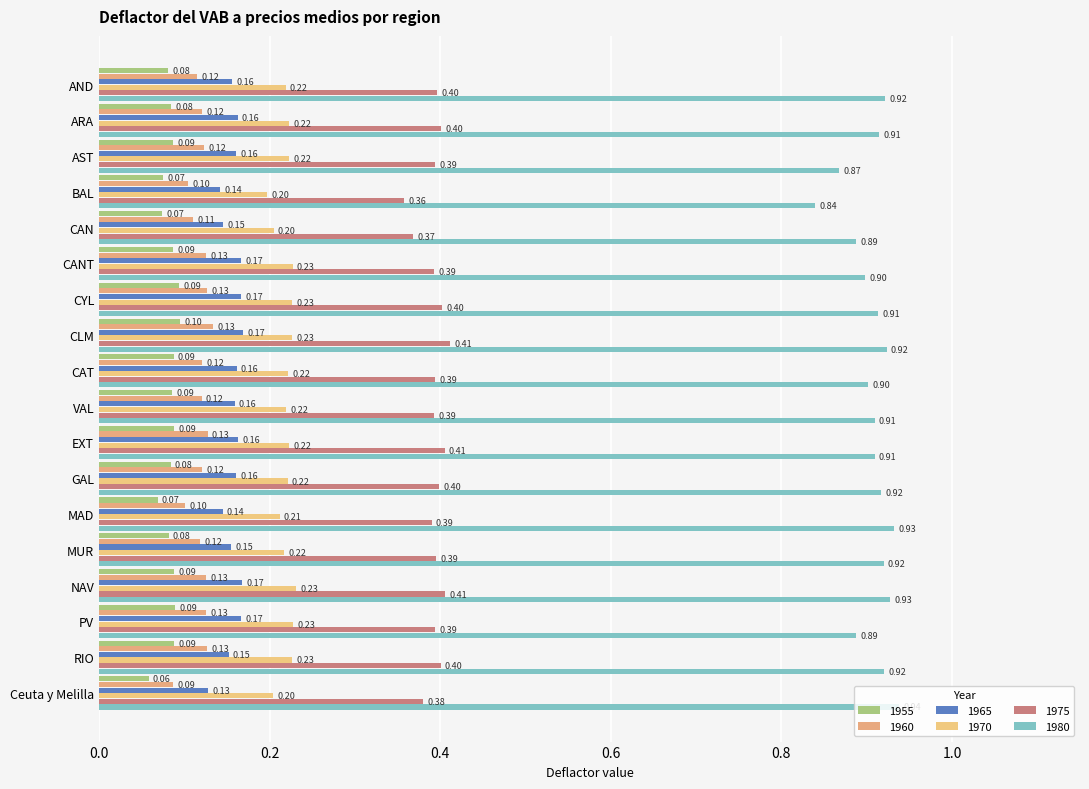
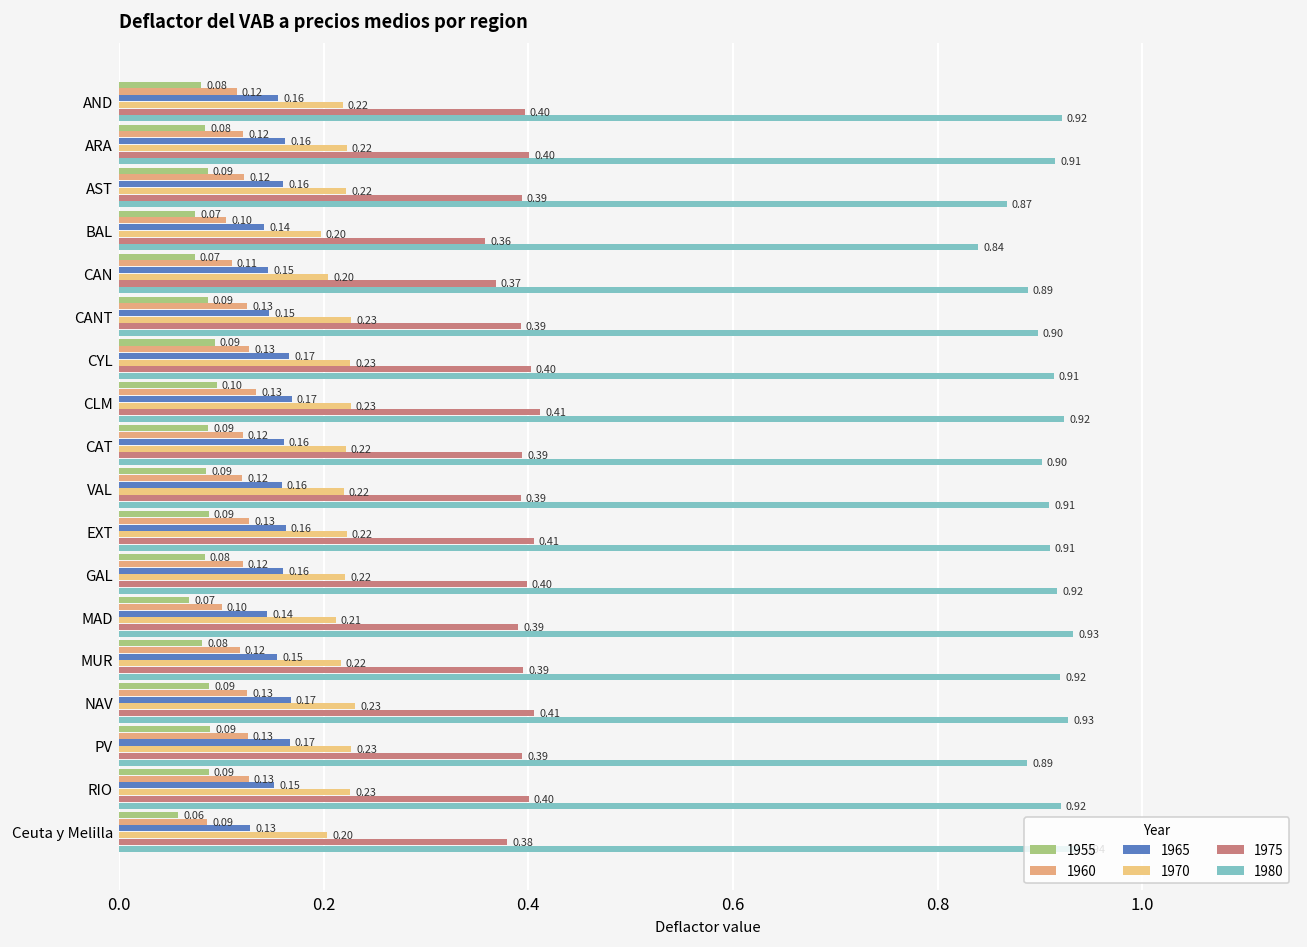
  {
    "1955": {
      "AND": 0.08,
      "ARA": 0.08,
      "AST": 0.09,
      "BAL": 0.07,
      "CAN": 0.07,
      "CANT": 0.09,
      "CYL": 0.09,
      "CLM": 0.10,
      "CAT": 0.09,
      "VAL": 0.09,
      "EXT": 0.09,
      "GAL": 0.08,
      "MAD": 0.07,
      "MUR": 0.08,
      "NAV": 0.09,
      "PV": 0.09,
      "RIO": 0.09,
      "Ceuta y Melilla": 0.06
    },
    "1965": {
      "AND": 0.16,
      "ARA": 0.16,
      "AST": 0.16,
      "BAL": 0.14,
      "CAN": 0.15,
-     "CANT": 0.17,
+     "CANT": 0.15,
      "CYL": 0.17,
      "CLM": 0.17,
      "CAT": 0.16,
      "VAL": 0.16,
      "EXT": 0.16,
      "GAL": 0.16,
      "MAD": 0.14,
      "MUR": 0.15,
      "NAV": 0.17,
      "PV": 0.17,
      "RIO": 0.15,
      "Ceuta y Melilla": 0.13
    },
    "1980": {
      "AND": 0.92,
      "ARA": 0.91,
      "AST": 0.87,
      "BAL": 0.84,
      "CAN": 0.89,
      "CANT": 0.90,
      "CYL": 0.91,
      "CLM": 0.92,
      "CAT": 0.90,
      "VAL": 0.91,
      "EXT": 0.91,
      "GAL": 0.92,
      "MAD": 0.93,
      "MUR": 0.92,
      "NAV": 0.93,
      "PV": 0.89,
      "RIO": 0.92
    }
  }
